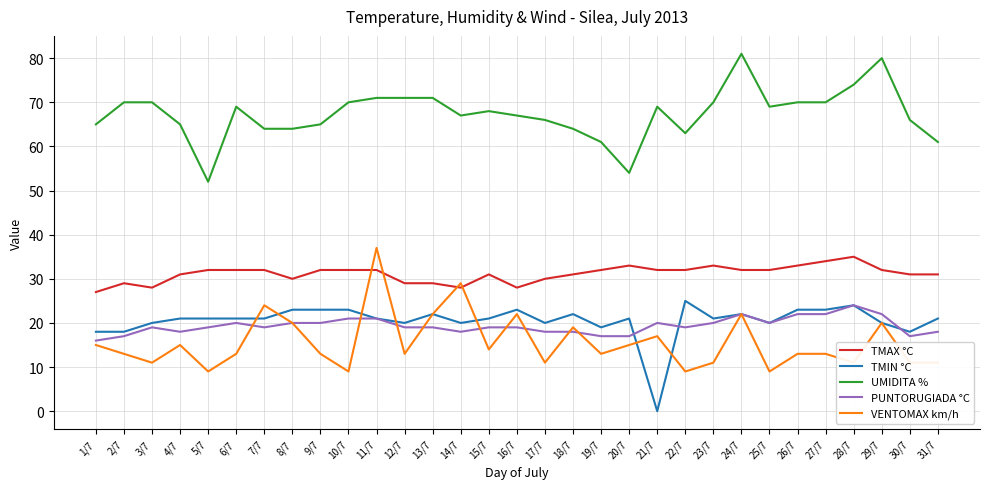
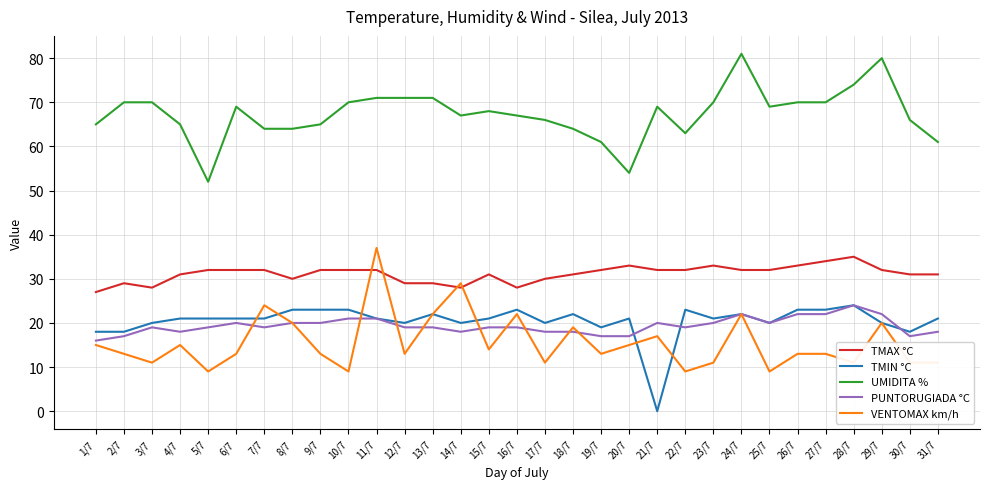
  {
    "TMAX °C": {
      "1/7": 27,
      "2/7": 29,
      "3/7": 28,
      "4/7": 31,
      "5/7": 32,
      "6/7": 32,
      "7/7": 32,
      "8/7": 30,
      "9/7": 32,
      "10/7": 32,
      "11/7": 32,
      "12/7": 29,
      "13/7": 29,
      "14/7": 28,
      "15/7": 31,
      "16/7": 28,
      "17/7": 30,
      "18/7": 31,
      "19/7": 32,
      "20/7": 33,
      "21/7": 32,
      "22/7": 32,
      "23/7": 33,
      "24/7": 32,
      "25/7": 32,
      "26/7": 33,
      "27/7": 34,
      "28/7": 35,
      "29/7": 32,
      "30/7": 31,
      "31/7": 31
    },
    "TMIN °C": {
      "1/7": 18,
      "2/7": 18,
      "3/7": 20,
      "4/7": 21,
      "5/7": 21,
      "6/7": 21,
      "7/7": 21,
      "8/7": 23,
      "9/7": 23,
      "10/7": 23,
      "12/7": 20,
      "14/7": 20,
      "15/7": 21,
      "16/7": 23,
      "17/7": 20,
      "18/7": 22,
      "19/7": 19,
      "20/7": 21,
      "21/7": 0,
-     "22/7": 25,
+     "22/7": 23,
      "23/7": 21,
      "26/7": 23,
      "27/7": 23,
      "30/7": 18,
      "31/7": 21
    },
    "UMIDITA %": {
      "1/7": 65,
      "2/7": 70,
      "3/7": 70,
      "4/7": 65,
      "5/7": 52,
      "6/7": 69,
      "7/7": 64,
      "8/7": 64,
      "9/7": 65,
      "10/7": 70,
      "11/7": 71,
      "12/7": 71,
      "13/7": 71,
      "14/7": 67,
      "15/7": 68,
      "16/7": 67,
      "17/7": 66,
      "18/7": 64,
      "19/7": 61,
      "20/7": 54,
      "21/7": 69,
      "22/7": 63,
      "23/7": 70,
      "24/7": 81,
      "25/7": 69,
      "26/7": 70,
      "27/7": 70,
      "28/7": 74,
      "29/7": 80,
      "30/7": 66,
      "31/7": 61
    },
    "PUNTORUGIADA °C": {
      "1/7": 16,
      "2/7": 17,
      "3/7": 19,
      "4/7": 18,
      "5/7": 19,
      "6/7": 20,
      "7/7": 19,
      "9/7": 20,
      "10/7": 21,
      "12/7": 19,
      "13/7": 19,
      "14/7": 18,
      "15/7": 19,
      "16/7": 19,
      "17/7": 18,
      "18/7": 18,
      "19/7": 17,
      "20/7": 17,
      "21/7": 20,
      "22/7": 19,
      "23/7": 20,
      "26/7": 22,
      "27/7": 22,
      "29/7": 22,
      "30/7": 17,
      "31/7": 18
    },
    "VENTOMAX km/h": {
      "1/7": 15,
      "2/7": 13,
      "3/7": 11,
      "4/7": 15,
      "5/7": 9,
      "6/7": 13,
      "7/7": 24,
      "9/7": 13,
      "10/7": 9,
      "11/7": 37,
      "12/7": 13,
      "14/7": 29,
      "15/7": 14,
      "16/7": 22,
      "17/7": 11,
      "18/7": 19,
      "19/7": 13,
      "20/7": 15,
      "21/7": 17,
      "22/7": 9,
      "23/7": 11,
      "25/7": 9,
      "26/7": 13,
      "27/7": 13
    }
  }
